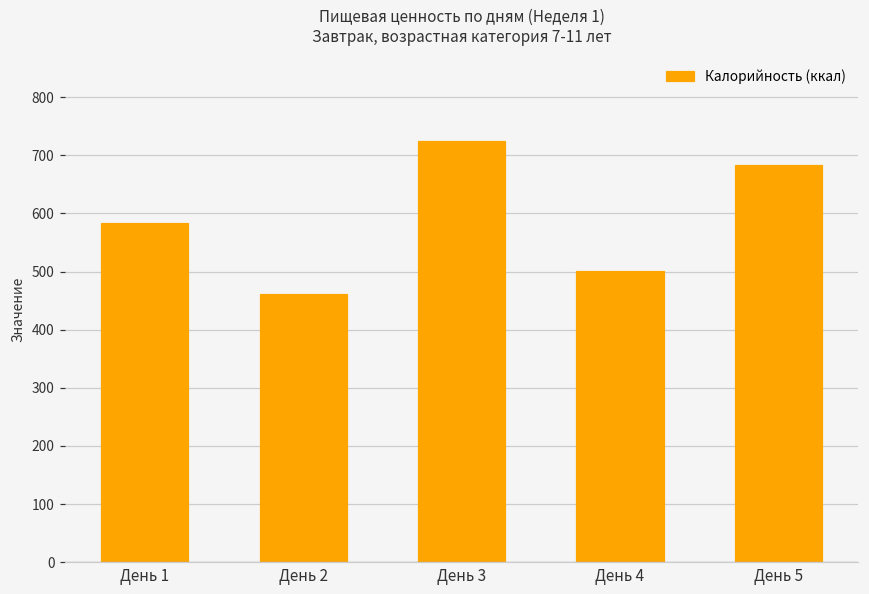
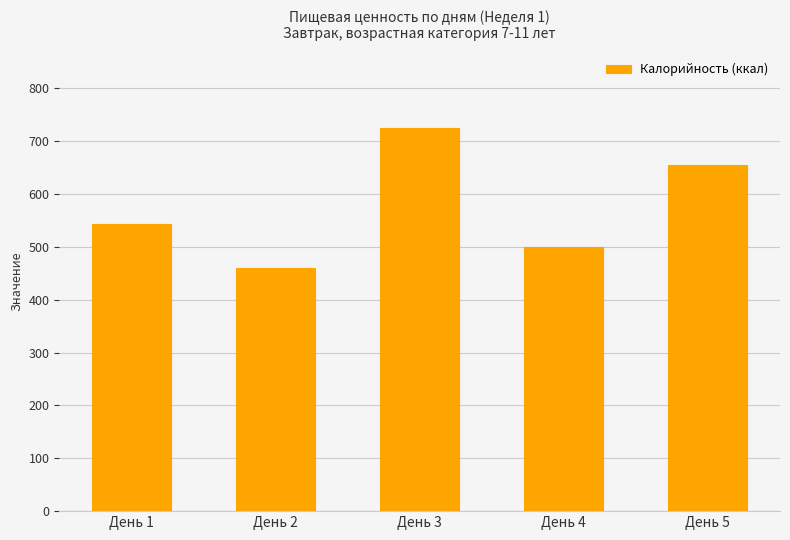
  {
-   "День 1": 580,
+   "День 1": 540,
    "День 2": 460,
    "День 3": 720,
    "День 4": 500,
-   "День 5": 680
+   "День 5": 660
  }
